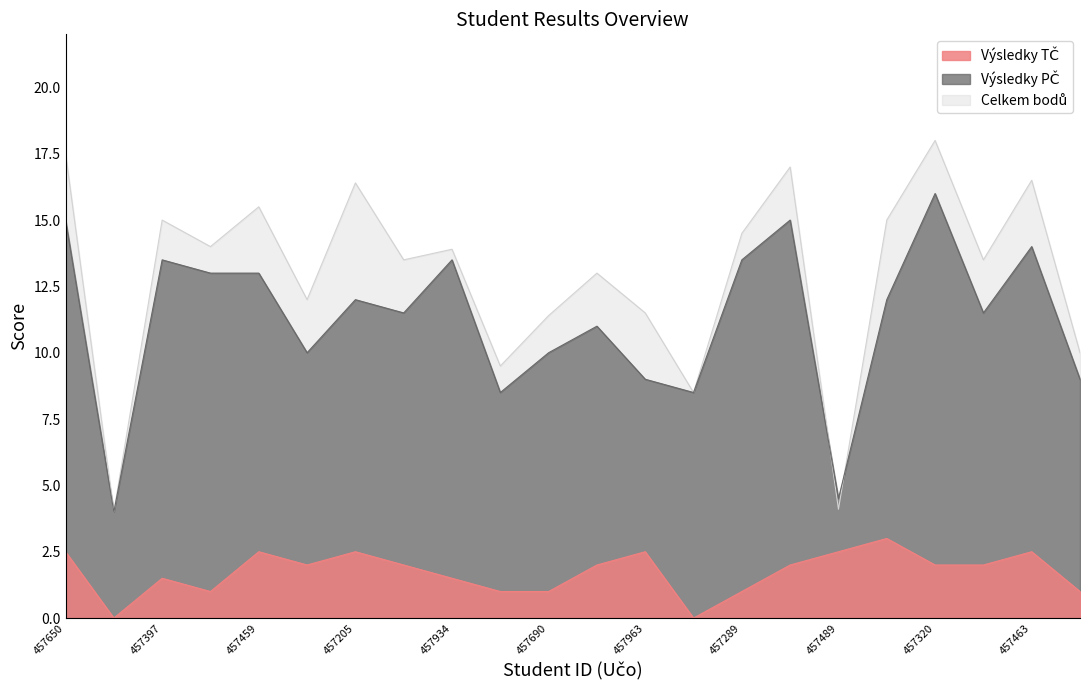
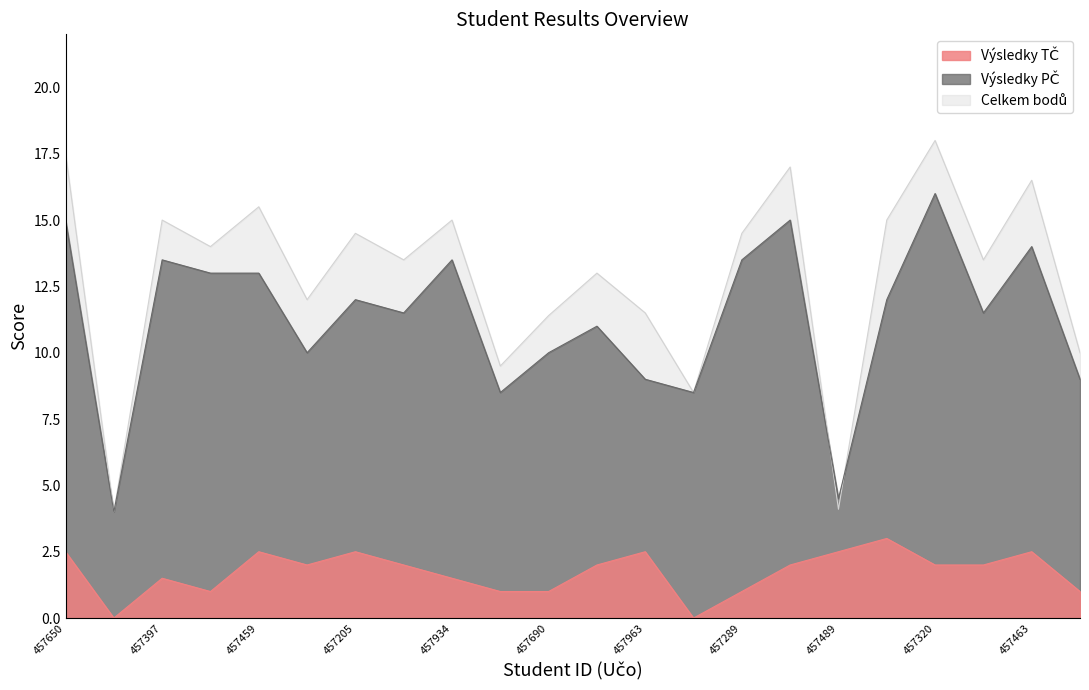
  {
    "Celkem bodů": {
      "457650": 17.5,
      "457397": 15.0,
      "457459": 15.5,
-     "457205": 16.4,
-     "457934": 13.9,
+     "457205": 14.5,
+     "457934": 15.0,
      "457690": 11.4,
      "457963": 11.5,
      "457289": 14.5,
      "457489": 4.1,
      "457320": 18.0,
      "457463": 16.5
    },
    "Výsledky PČ": {
      "457650": 15.0,
      "457397": 13.5,
      "457459": 13.0,
      "457205": 12.0,
      "457934": 13.5,
      "457690": 10.0,
      "457963": 9.0,
      "457289": 13.5,
      "457489": 4.5,
      "457320": 16.0,
      "457463": 14.0
    },
    "Výsledky TČ": {
      "457650": 2.5,
      "457397": 1.5,
      "457459": 2.5,
      "457205": 2.5,
      "457934": 1.5,
      "457690": 1.0,
      "457963": 2.5,
      "457289": 1.0,
      "457489": 2.5,
      "457320": 2.0,
      "457463": 2.5
    }
  }
